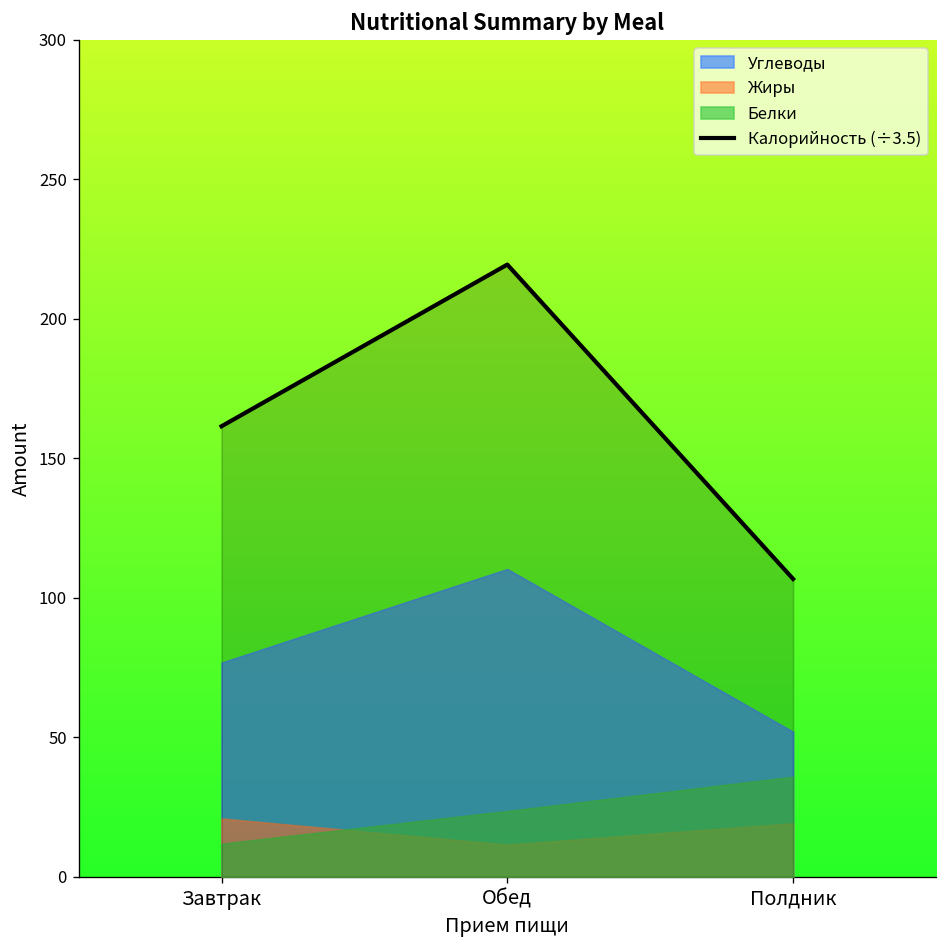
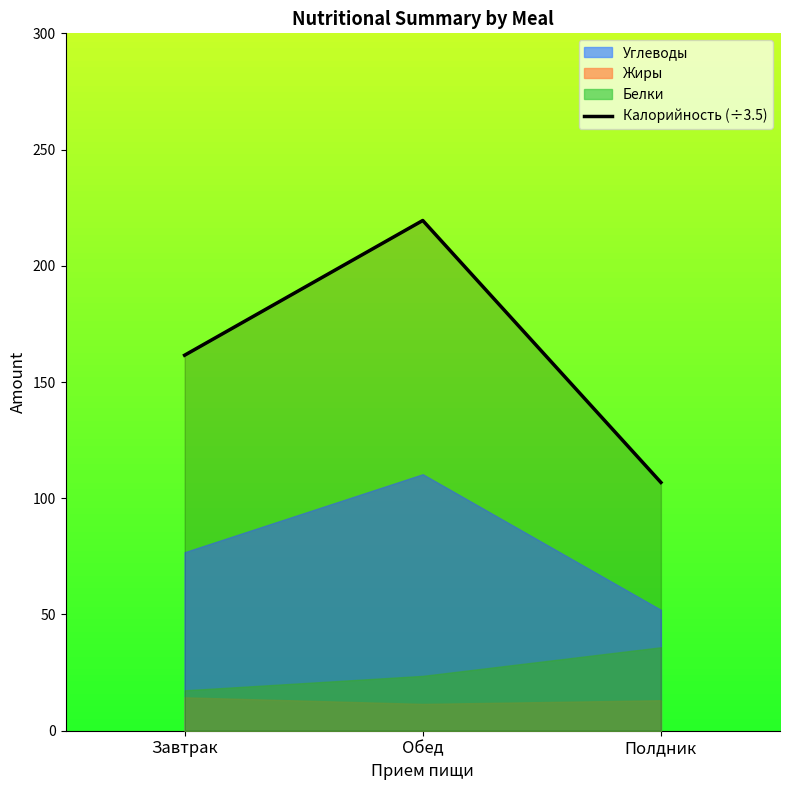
  {
    "Углеводы": {
      "Завтрак": 77,
      "Обед": 110,
      "Полдник": 52
    },
    "Жиры": {
-     "Завтрак": 21,
+     "Завтрак": 14,
      "Обед": 12,
-     "Полдник": 19
+     "Полдник": 13
    },
    "Белки": {
-     "Завтрак": 12,
+     "Завтрак": 17,
      "Обед": 24,
      "Полдник": 36
    },
    "Калорийность (÷3.5)": {
      "Завтрак": 162,
      "Обед": 219,
      "Полдник": 107
    }
  }
